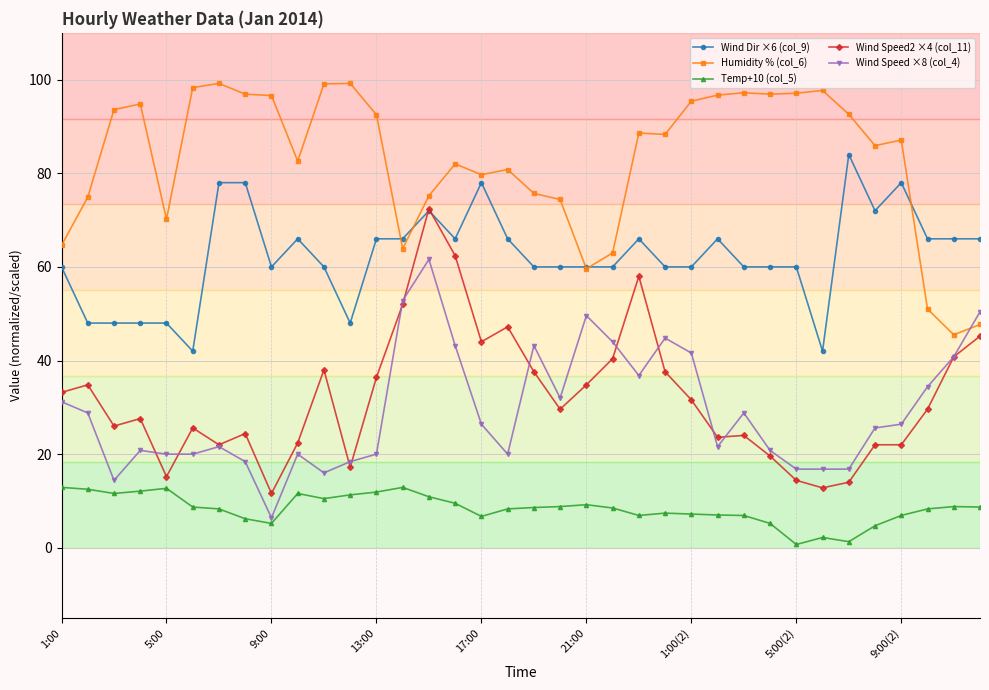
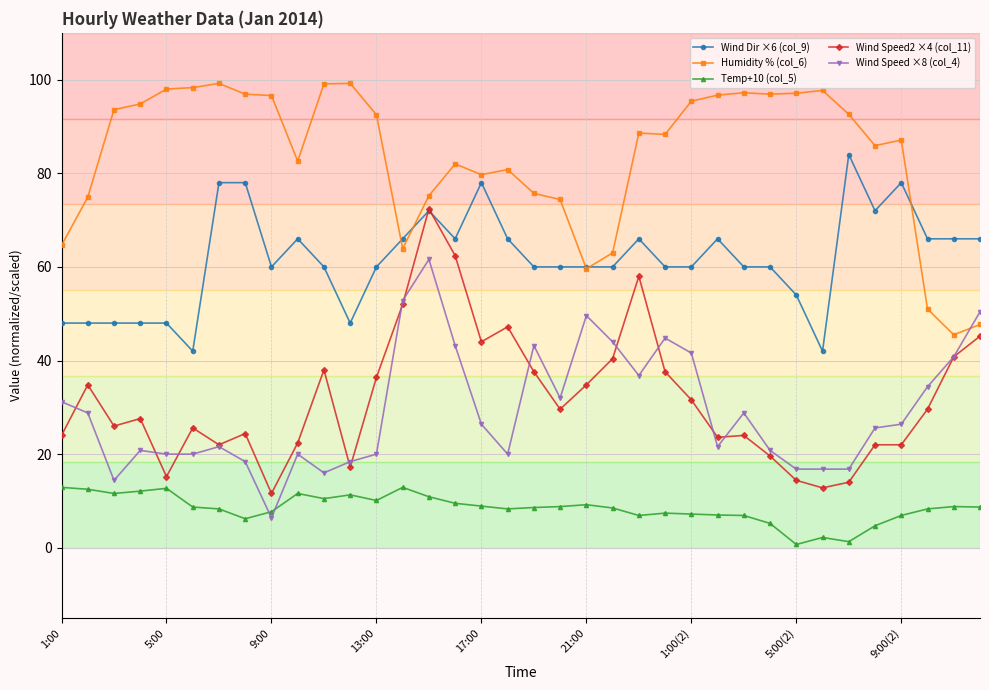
  {
    "Wind Dir ×6 (col_9)": {
-     "1:00": 60,
+     "1:00": 48,
      "5:00": 48,
      "9:00": 60,
-     "13:00": 66,
+     "13:00": 60,
      "17:00": 78,
      "1:00(2)": 60,
-     "5:00(2)": 60,
+     "5:00(2)": 54,
      "9:00(2)": 78
    },
    "Humidity % (col_6)": {
      "1:00": 65,
-     "5:00": 70,
+     "5:00": 98,
      "9:00": 97,
      "13:00": 93,
      "17:00": 80,
      "1:00(2)": 95,
      "5:00(2)": 97,
      "9:00(2)": 87
    },
    "Temp+10 (col_5)": {
      "1:00": 13,
      "5:00": 13,
-     "9:00": 5,
-     "13:00": 12,
-     "17:00": 7,
+     "9:00": 8,
+     "13:00": 10,
+     "17:00": 9,
      "21:00": 9,
      "1:00(2)": 7,
      "5:00(2)": 1,
      "9:00(2)": 7
    },
    "Wind Speed2 ×4 (col_11)": {
-     "1:00": 33,
+     "1:00": 24,
      "5:00": 15,
      "9:00": 12,
      "13:00": 36,
      "17:00": 44,
      "21:00": 35,
      "1:00(2)": 32,
      "5:00(2)": 14,
      "9:00(2)": 22
    },
    "Wind Speed ×8 (col_4)": {
      "1:00": 31,
      "5:00": 20,
      "9:00": 6,
      "13:00": 20,
      "17:00": 26,
      "21:00": 50,
      "1:00(2)": 42,
      "5:00(2)": 17,
      "9:00(2)": 26
    }
  }
